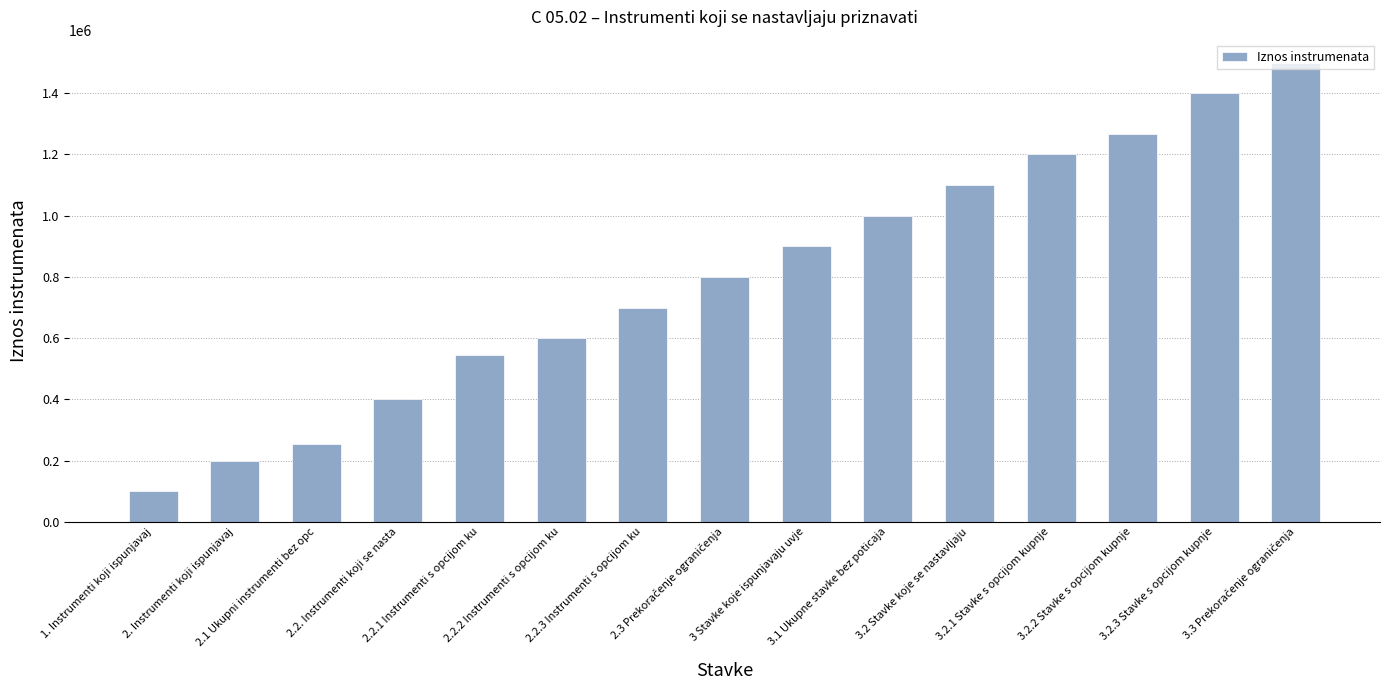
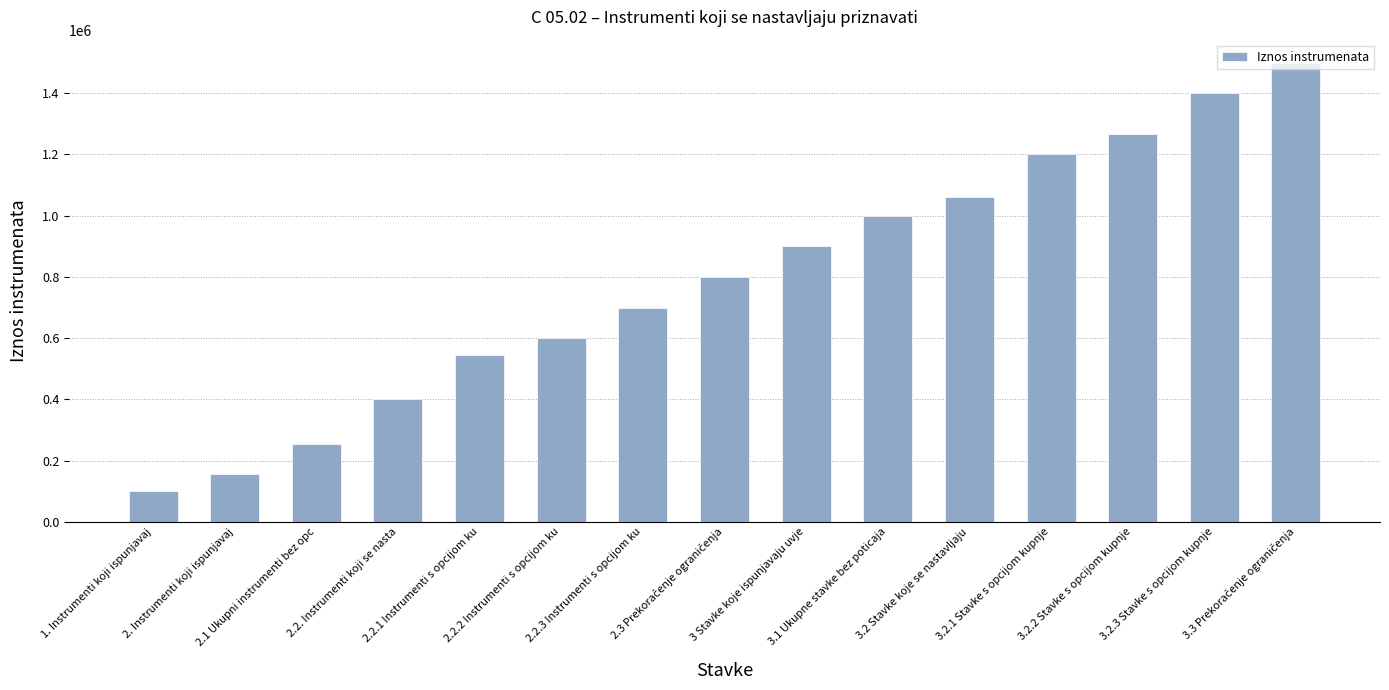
  {
    "1. Instrumenti koji ispunjavaj": 100000,
-   "2. Instrumenti koji ispunjavaj": 200000,
+   "2. Instrumenti koji ispunjavaj": 160000,
    "2.1 Ukupni instrumenti bez opc": 250000,
    "2.2. Instrumenti koji se nasta": 400000,
    "2.2.1 Instrumenti s opcijom ku": 540000,
    "2.2.2 Instrumenti s opcijom ku": 600000,
    "2.2.3 Instrumenti s opcijom ku": 700000,
    "2.3 Prekoračenje ograničenja": 800000,
    "3 Stavke koje ispunjavaju uvje": 900000,
    "3.1 Ukupne stavke bez poticaja": 1000000,
-   "3.2 Stavke koje se nastavljaju": 1100000,
+   "3.2 Stavke koje se nastavljaju": 1060000,
    "3.2.1 Stavke s opcijom kupnje": 1200000,
    "3.2.2 Stavke s opcijom kupnje": 1270000,
    "3.2.3 Stavke s opcijom kupnje": 1400000
  }
